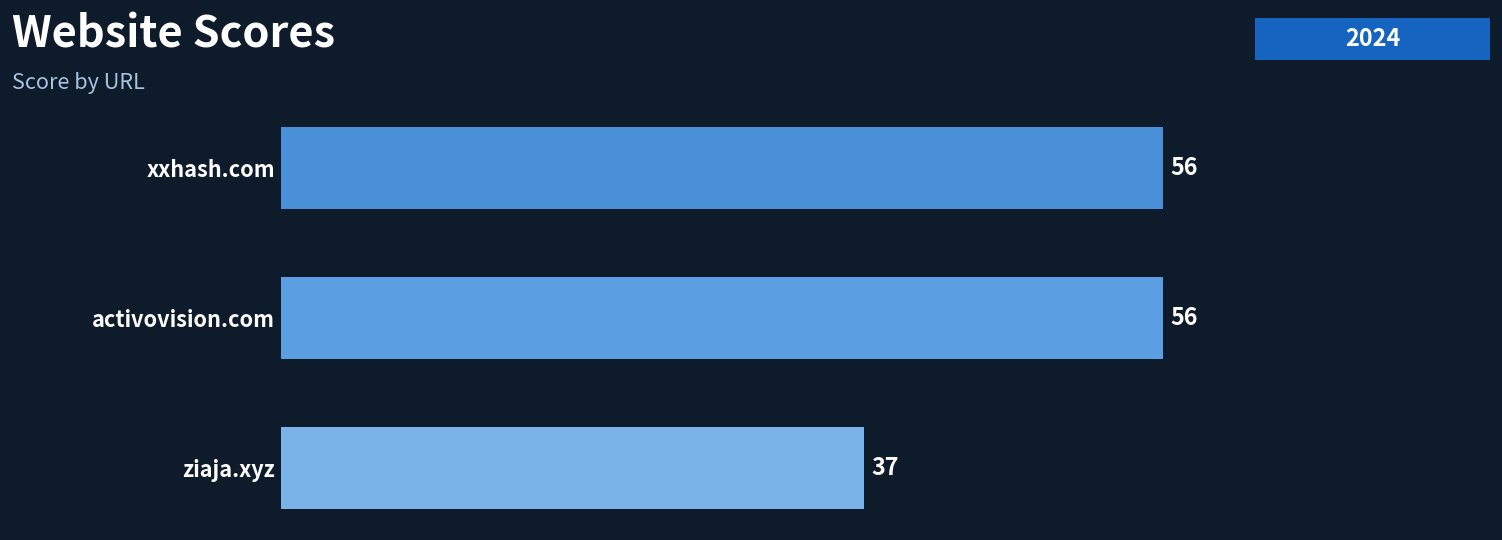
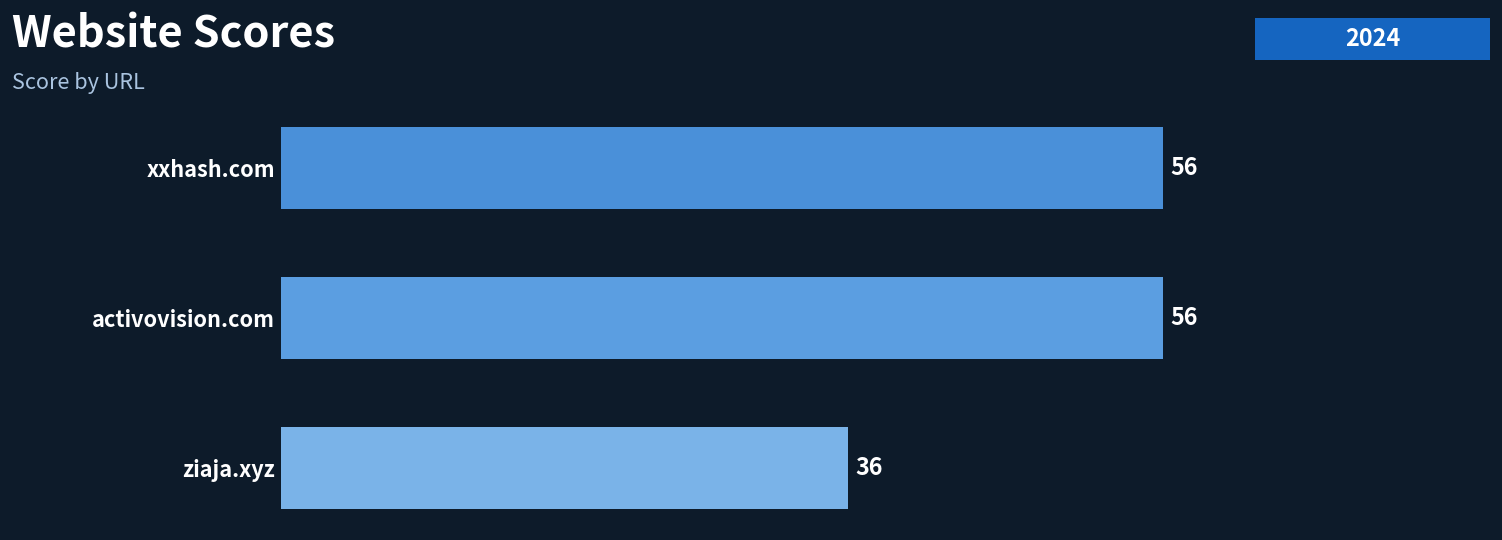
  {
    "xxhash.com": 56,
    "activovision.com": 56,
-   "ziaja.xyz": 37
+   "ziaja.xyz": 36
  }
